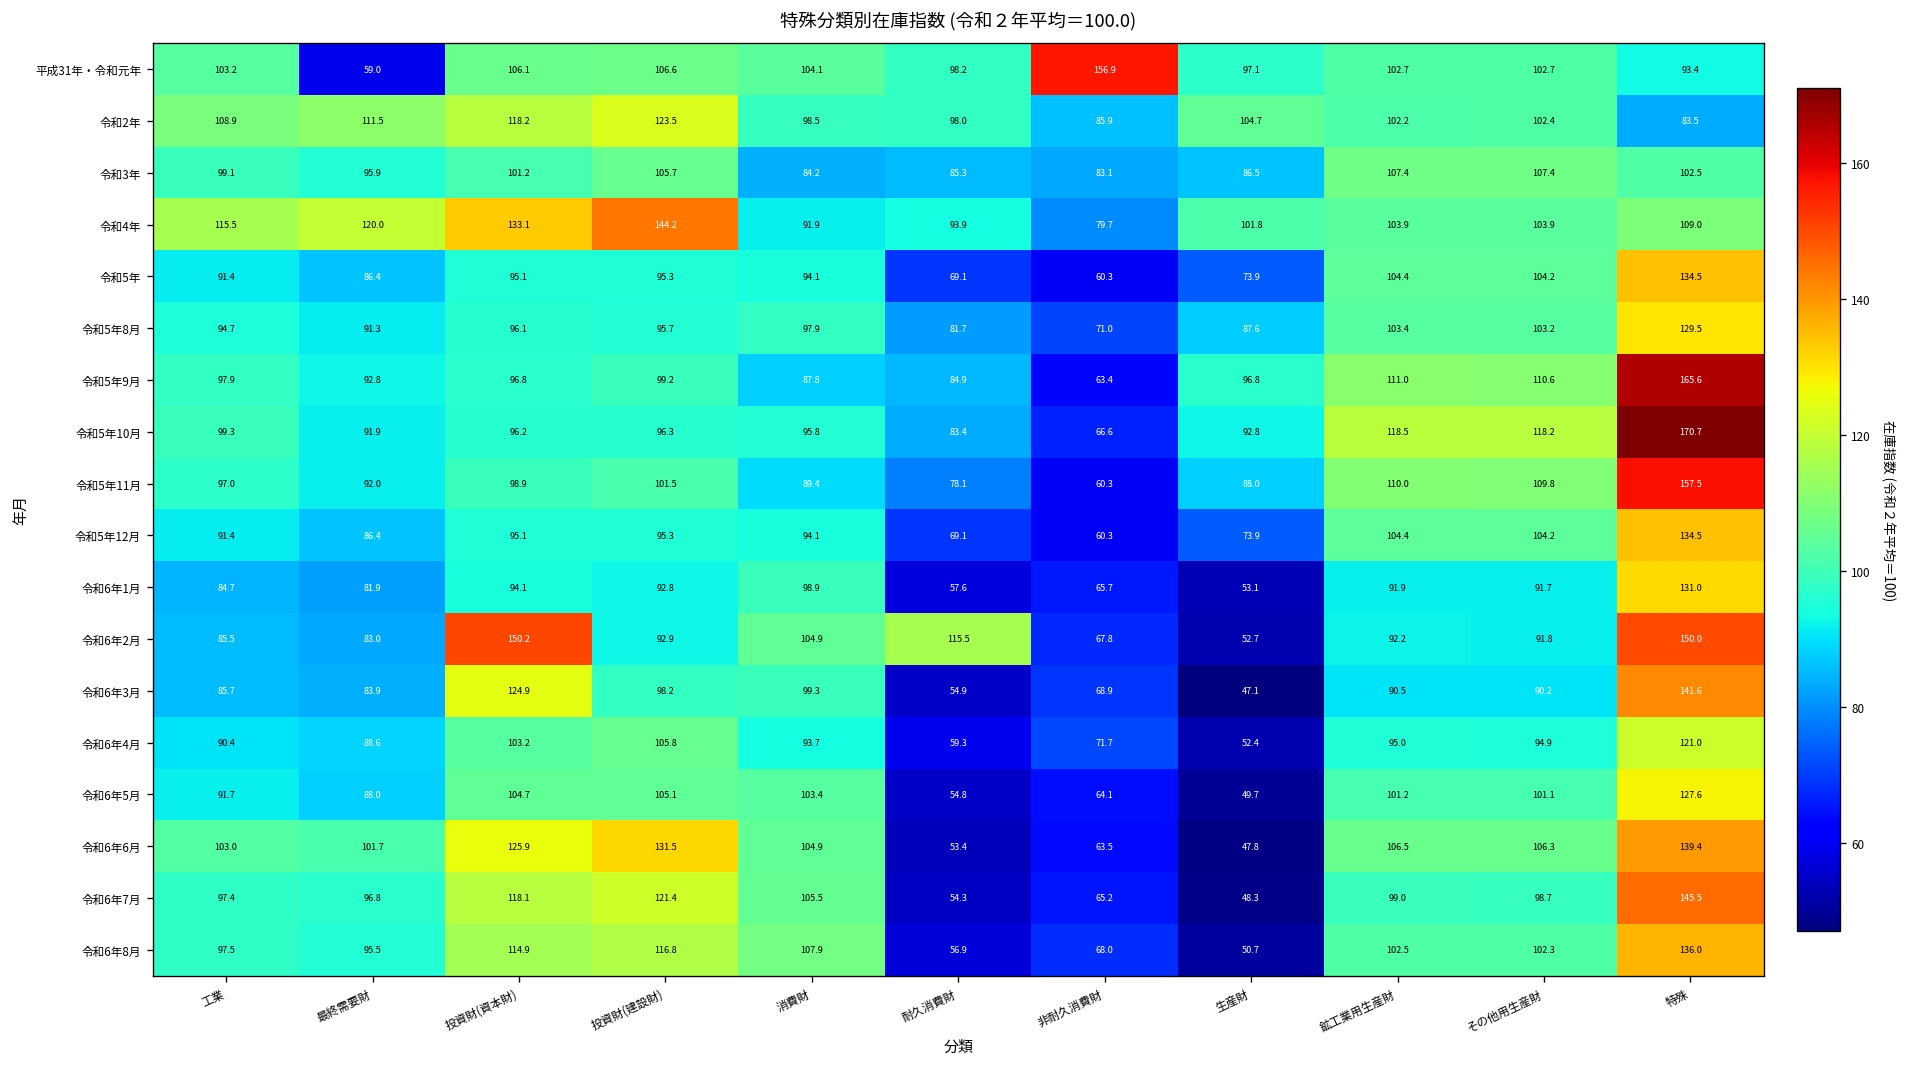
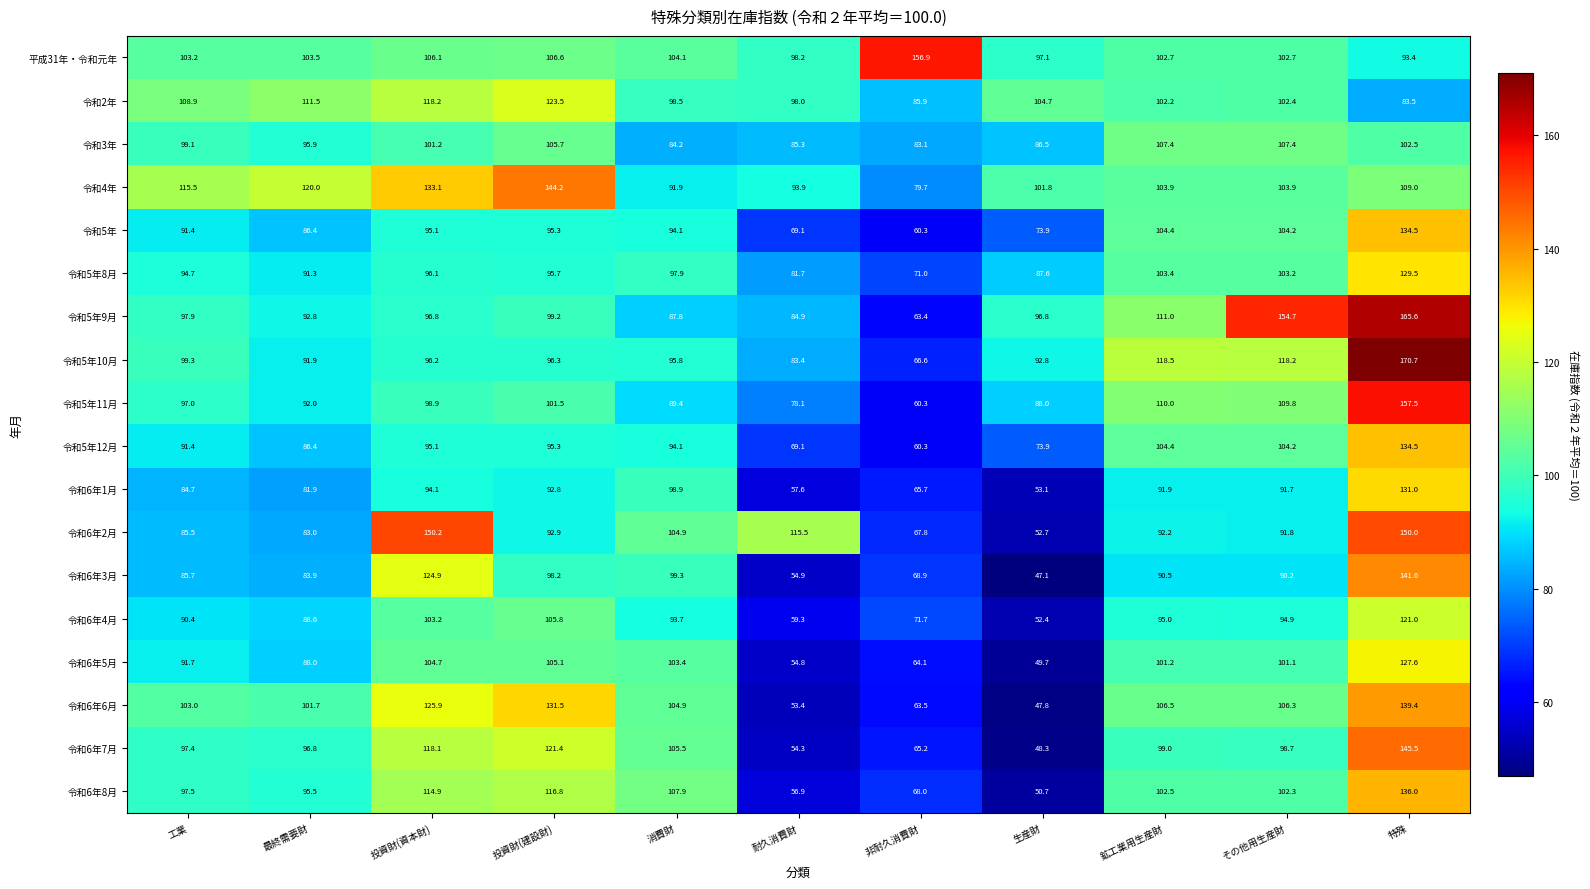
  {
    "平成31年・令和元年": {
      "工業": 103.2,
-     "最終需要財": 59.0,
+     "最終需要財": 103.5,
      "投資財(資本財)": 106.1,
      "投資財(建設財)": 106.6,
      "消費財": 104.1,
      "耐久消費財": 98.2,
      "非耐久消費財": 156.9,
      "生産財": 97.1,
      "鉱工業用生産財": 102.7,
      "その他用生産財": 102.7,
      "特殊": 93.4
    },
    "令和2年": {
      "工業": 108.9,
      "最終需要財": 111.5,
      "投資財(資本財)": 118.2,
      "投資財(建設財)": 123.5,
      "消費財": 98.5,
      "耐久消費財": 98.0,
      "非耐久消費財": 85.9,
      "生産財": 104.7,
      "鉱工業用生産財": 102.2,
      "その他用生産財": 102.4,
      "特殊": 83.5
    },
    "令和3年": {
      "工業": 99.1,
      "最終需要財": 95.9,
      "投資財(資本財)": 101.2,
      "投資財(建設財)": 105.7,
      "消費財": 84.2,
      "耐久消費財": 85.3,
      "非耐久消費財": 83.1,
      "生産財": 86.5,
      "鉱工業用生産財": 107.4,
      "その他用生産財": 107.4,
      "特殊": 102.5
    },
    "令和4年": {
      "工業": 115.5,
      "最終需要財": 120.0,
      "投資財(資本財)": 133.1,
      "投資財(建設財)": 144.2,
      "消費財": 91.9,
      "耐久消費財": 93.9,
      "非耐久消費財": 79.7,
      "生産財": 101.8,
      "鉱工業用生産財": 103.9,
      "その他用生産財": 103.9,
      "特殊": 109.0
    },
    "令和5年": {
      "工業": 91.4,
      "最終需要財": 86.4,
      "投資財(資本財)": 95.1,
      "投資財(建設財)": 95.3,
      "消費財": 94.1,
      "耐久消費財": 69.1,
      "非耐久消費財": 60.3,
      "生産財": 73.9,
      "鉱工業用生産財": 104.4,
      "その他用生産財": 104.2,
      "特殊": 134.5
    },
    "令和5年8月": {
      "工業": 94.7,
      "最終需要財": 91.3,
      "投資財(資本財)": 96.1,
      "投資財(建設財)": 95.7,
      "消費財": 97.9,
      "耐久消費財": 81.7,
      "非耐久消費財": 71.0,
      "生産財": 87.6,
      "鉱工業用生産財": 103.4,
      "その他用生産財": 103.2,
      "特殊": 129.5
    },
    "令和5年9月": {
      "工業": 97.9,
      "最終需要財": 92.8,
      "投資財(資本財)": 96.8,
      "投資財(建設財)": 99.2,
      "消費財": 87.8,
      "耐久消費財": 84.9,
      "非耐久消費財": 63.4,
      "生産財": 96.8,
      "鉱工業用生産財": 111.0,
-     "その他用生産財": 110.6,
+     "その他用生産財": 154.7,
      "特殊": 165.6
    },
    "令和5年10月": {
      "工業": 99.3,
      "最終需要財": 91.9,
      "投資財(資本財)": 96.2,
      "投資財(建設財)": 96.3,
      "消費財": 95.8,
      "耐久消費財": 83.4,
      "非耐久消費財": 66.6,
      "生産財": 92.8,
      "鉱工業用生産財": 118.5,
      "その他用生産財": 118.2,
      "特殊": 170.7
    },
    "令和5年11月": {
      "工業": 97.0,
      "最終需要財": 92.0,
      "投資財(資本財)": 98.9,
      "投資財(建設財)": 101.5,
      "消費財": 89.4,
      "耐久消費財": 78.1,
      "非耐久消費財": 60.3,
      "生産財": 88.0,
      "鉱工業用生産財": 110.0,
      "その他用生産財": 109.8,
      "特殊": 157.5
    },
    "令和5年12月": {
      "工業": 91.4,
      "最終需要財": 86.4,
      "投資財(資本財)": 95.1,
      "投資財(建設財)": 95.3,
      "消費財": 94.1,
      "耐久消費財": 69.1,
      "非耐久消費財": 60.3,
      "生産財": 73.9,
      "鉱工業用生産財": 104.4,
      "その他用生産財": 104.2,
      "特殊": 134.5
    },
    "令和6年1月": {
      "工業": 84.7,
      "最終需要財": 81.9,
      "投資財(資本財)": 94.1,
      "投資財(建設財)": 92.8,
      "消費財": 98.9,
      "耐久消費財": 57.6,
      "非耐久消費財": 65.7,
      "生産財": 53.1,
      "鉱工業用生産財": 91.9,
      "その他用生産財": 91.7,
      "特殊": 131.0
    },
    "令和6年2月": {
      "工業": 85.5,
      "最終需要財": 83.0,
      "投資財(資本財)": 150.2,
      "投資財(建設財)": 92.9,
      "消費財": 104.9,
      "耐久消費財": 115.5,
      "非耐久消費財": 67.8,
      "生産財": 52.7,
      "鉱工業用生産財": 92.2,
      "その他用生産財": 91.8,
      "特殊": 150.0
    },
    "令和6年3月": {
      "工業": 85.7,
      "最終需要財": 83.9,
      "投資財(資本財)": 124.9,
      "投資財(建設財)": 98.2,
      "消費財": 99.3,
      "耐久消費財": 54.9,
      "非耐久消費財": 68.9,
      "生産財": 47.1,
      "鉱工業用生産財": 90.5,
      "その他用生産財": 90.2,
      "特殊": 141.6
    },
    "令和6年4月": {
      "工業": 90.4,
      "最終需要財": 88.6,
      "投資財(資本財)": 103.2,
      "投資財(建設財)": 105.8,
      "消費財": 93.7,
      "耐久消費財": 59.3,
      "非耐久消費財": 71.7,
      "生産財": 52.4,
      "鉱工業用生産財": 95.0,
      "その他用生産財": 94.9,
      "特殊": 121.0
    },
    "令和6年5月": {
      "工業": 91.7,
      "最終需要財": 88.0,
      "投資財(資本財)": 104.7,
      "投資財(建設財)": 105.1,
      "消費財": 103.4,
      "耐久消費財": 54.8,
      "非耐久消費財": 64.1,
      "生産財": 49.7,
      "鉱工業用生産財": 101.2,
      "その他用生産財": 101.1,
      "特殊": 127.6
    },
    "令和6年6月": {
      "工業": 103.0,
      "最終需要財": 101.7,
      "投資財(資本財)": 125.9,
      "投資財(建設財)": 131.5,
      "消費財": 104.9,
      "耐久消費財": 53.4,
      "非耐久消費財": 63.5,
      "生産財": 47.8,
      "鉱工業用生産財": 106.5,
      "その他用生産財": 106.3,
      "特殊": 139.4
    },
    "令和6年7月": {
      "工業": 97.4,
      "最終需要財": 96.8,
      "投資財(資本財)": 118.1,
      "投資財(建設財)": 121.4,
      "消費財": 105.5,
      "耐久消費財": 54.3,
      "非耐久消費財": 65.2,
      "生産財": 48.3,
      "鉱工業用生産財": 99.0,
      "その他用生産財": 98.7,
      "特殊": 145.5
    },
    "令和6年8月": {
      "工業": 97.5,
      "最終需要財": 95.5,
      "投資財(資本財)": 114.9,
      "投資財(建設財)": 116.8,
      "消費財": 107.9,
      "耐久消費財": 56.9,
      "非耐久消費財": 68.0,
      "生産財": 50.7,
      "鉱工業用生産財": 102.5,
      "その他用生産財": 102.3,
      "特殊": 136.0
    }
  }
